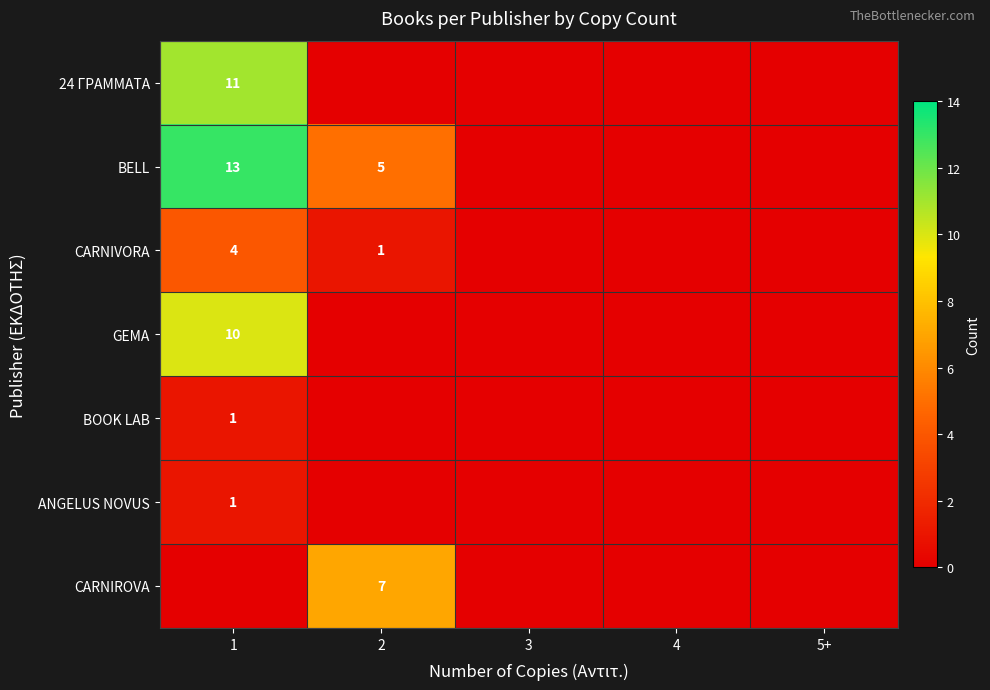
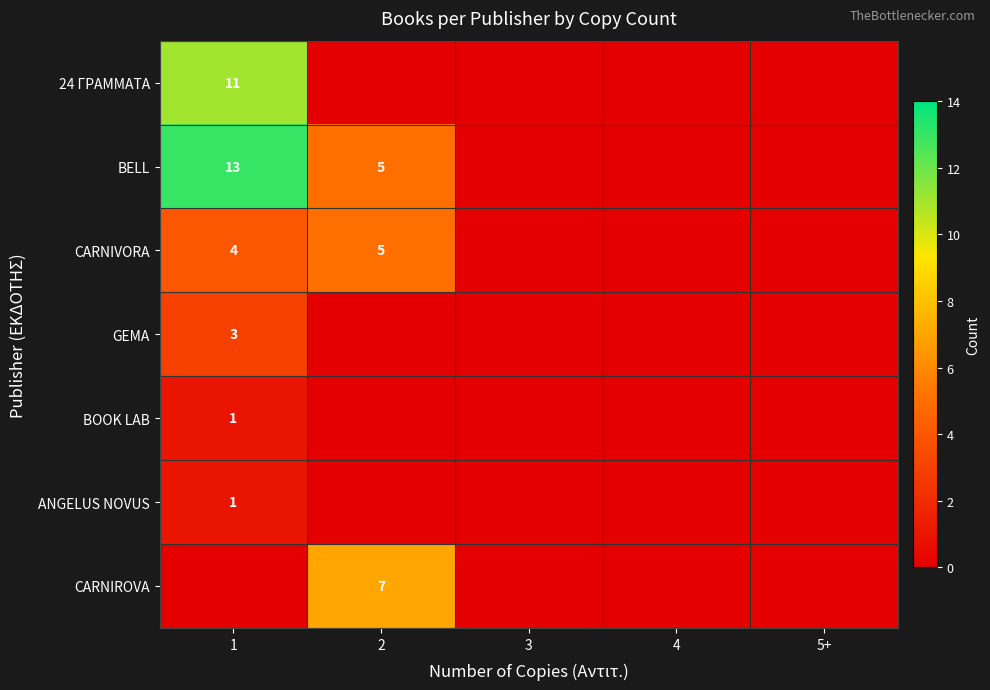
  {
    "24 ΓΡΑΜΜΑΤΑ": {
      "1": 11
    },
    "BELL": {
      "1": 13,
      "2": 5
    },
    "CARNIVORA": {
      "1": 4,
-     "2": 1
+     "2": 5
    },
    "GEMA": {
-     "1": 10
+     "1": 3
    },
    "BOOK LAB": {
      "1": 1
    },
    "ANGELUS NOVUS": {
      "1": 1
    },
    "CARNIROVA": {
      "2": 7
    }
  }
